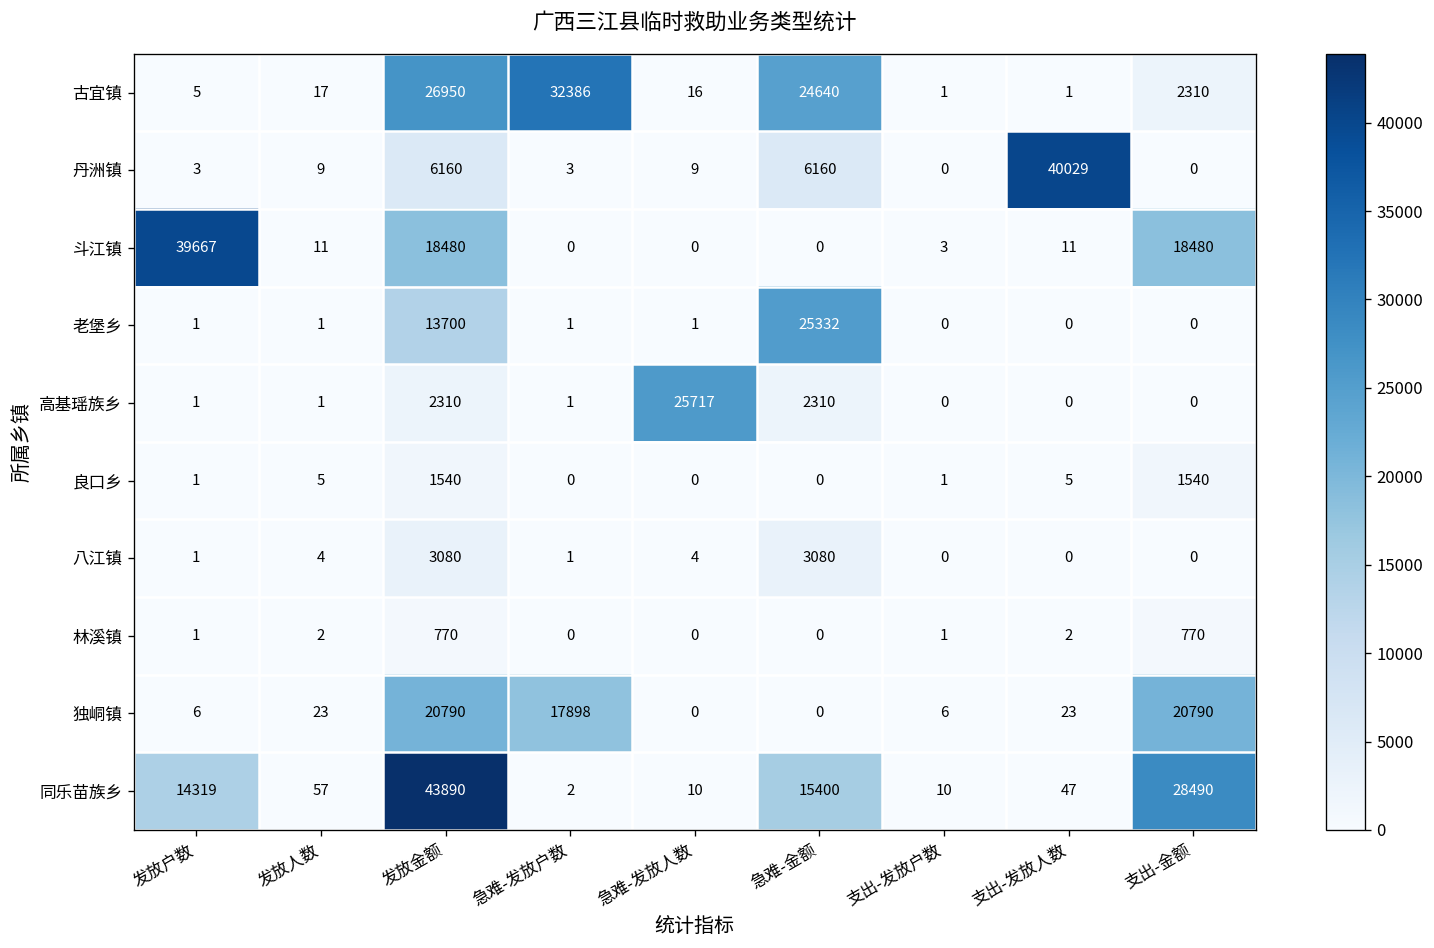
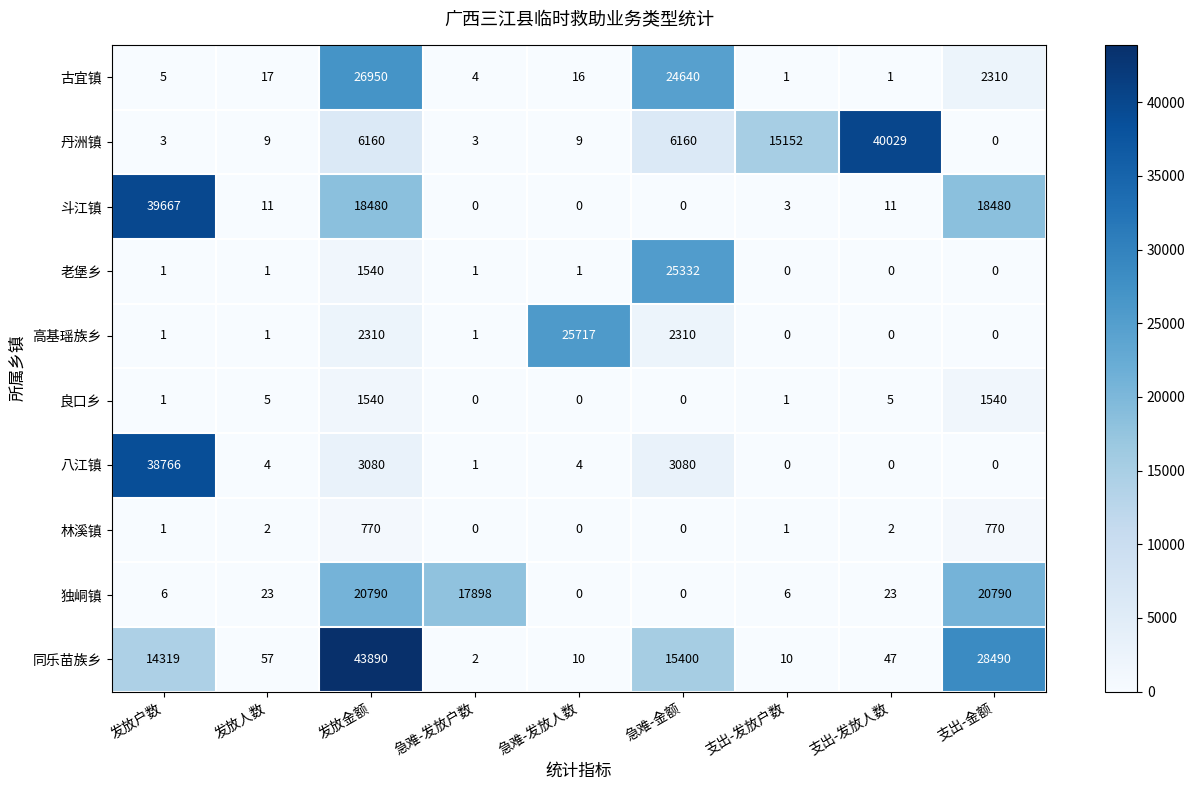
  {
    "古宜镇": {
      "发放户数": 5,
      "发放人数": 17,
      "发放金额": 26950,
-     "急难-发放户数": 32386,
+     "急难-发放户数": 4,
      "急难-发放人数": 16,
      "急难-金额": 24640,
      "支出-发放户数": 1,
      "支出-发放人数": 1,
      "支出-金额": 2310
    },
    "丹洲镇": {
      "发放户数": 3,
      "发放人数": 9,
      "发放金额": 6160,
      "急难-发放户数": 3,
      "急难-发放人数": 9,
      "急难-金额": 6160,
-     "支出-发放户数": 0,
+     "支出-发放户数": 15152,
      "支出-发放人数": 40029,
      "支出-金额": 0
    },
    "斗江镇": {
      "发放户数": 39667,
      "发放人数": 11,
      "发放金额": 18480,
      "急难-发放户数": 0,
      "急难-发放人数": 0,
      "急难-金额": 0,
      "支出-发放户数": 3,
      "支出-发放人数": 11,
      "支出-金额": 18480
    },
    "老堡乡": {
      "发放户数": 1,
      "发放人数": 1,
-     "发放金额": 13700,
+     "发放金额": 1540,
      "急难-发放户数": 1,
      "急难-发放人数": 1,
      "急难-金额": 25332,
      "支出-发放户数": 0,
      "支出-发放人数": 0,
      "支出-金额": 0
    },
    "高基瑶族乡": {
      "发放户数": 1,
      "发放人数": 1,
      "发放金额": 2310,
      "急难-发放户数": 1,
      "急难-发放人数": 25717,
      "急难-金额": 2310,
      "支出-发放户数": 0,
      "支出-发放人数": 0,
      "支出-金额": 0
    },
    "良口乡": {
      "发放户数": 1,
      "发放人数": 5,
      "发放金额": 1540,
      "急难-发放户数": 0,
      "急难-发放人数": 0,
      "急难-金额": 0,
      "支出-发放户数": 1,
      "支出-发放人数": 5,
      "支出-金额": 1540
    },
    "八江镇": {
-     "发放户数": 1,
+     "发放户数": 38766,
      "发放人数": 4,
      "发放金额": 3080,
      "急难-发放户数": 1,
      "急难-发放人数": 4,
      "急难-金额": 3080,
      "支出-发放户数": 0,
      "支出-发放人数": 0,
      "支出-金额": 0
    },
    "林溪镇": {
      "发放户数": 1,
      "发放人数": 2,
      "发放金额": 770,
      "急难-发放户数": 0,
      "急难-发放人数": 0,
      "急难-金额": 0,
      "支出-发放户数": 1,
      "支出-发放人数": 2,
      "支出-金额": 770
    },
    "独峒镇": {
      "发放户数": 6,
      "发放人数": 23,
      "发放金额": 20790,
      "急难-发放户数": 17898,
      "急难-发放人数": 0,
      "急难-金额": 0,
      "支出-发放户数": 6,
      "支出-发放人数": 23,
      "支出-金额": 20790
    },
    "同乐苗族乡": {
      "发放户数": 14319,
      "发放人数": 57,
      "发放金额": 43890,
      "急难-发放户数": 2,
      "急难-发放人数": 10,
      "急难-金额": 15400,
      "支出-发放户数": 10,
      "支出-发放人数": 47,
      "支出-金额": 28490
    }
  }
